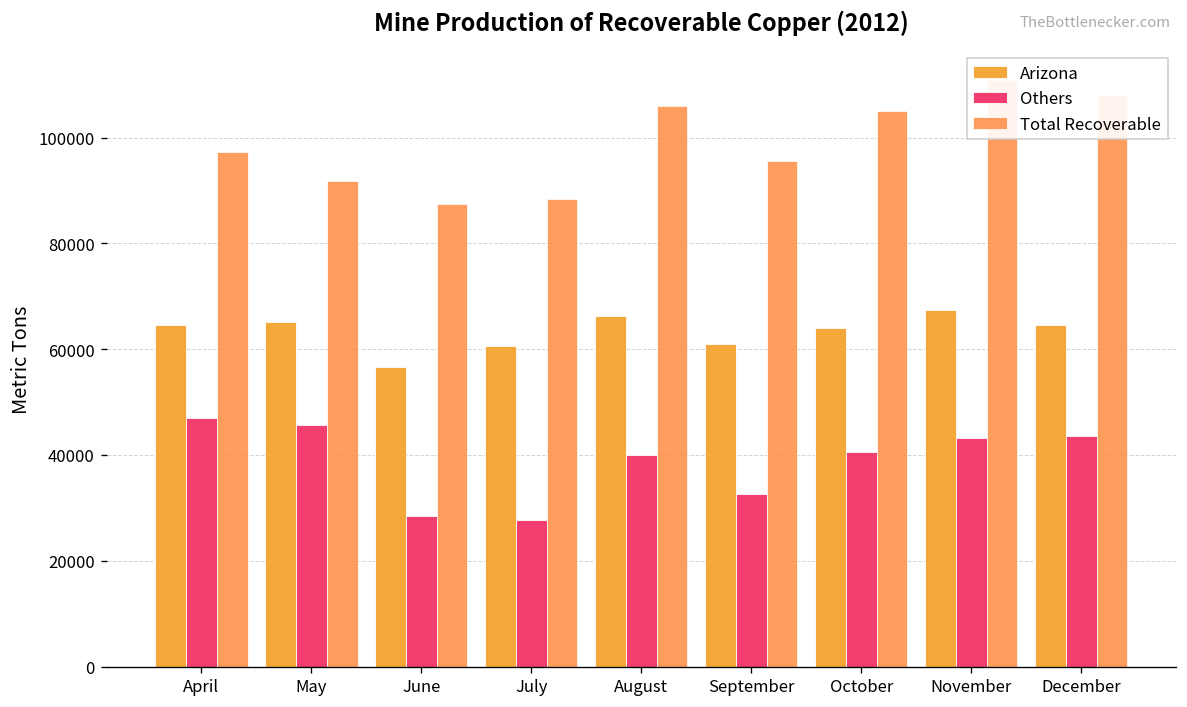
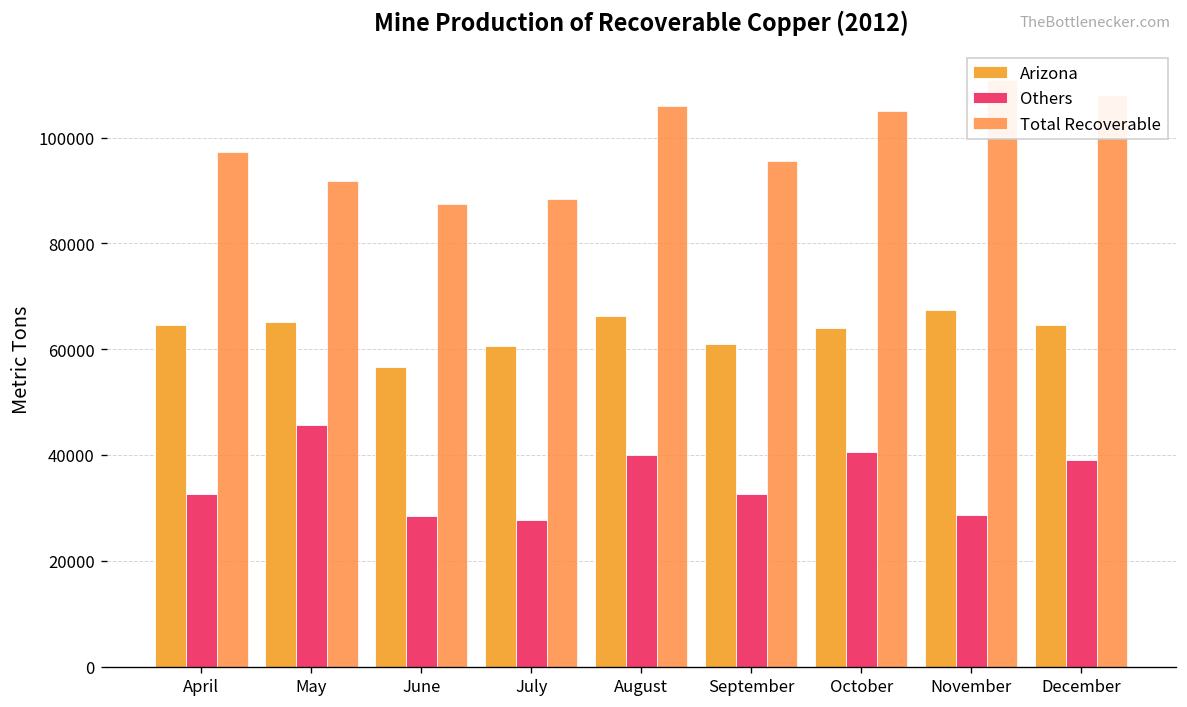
  {
    "Others": {
-     "April": 47000,
+     "April": 33000,
      "May": 46000,
      "June": 28000,
      "July": 28000,
      "August": 40000,
      "September": 33000,
      "October": 41000,
-     "November": 43000,
-     "December": 44000
+     "November": 29000,
+     "December": 39000
    }
  }
